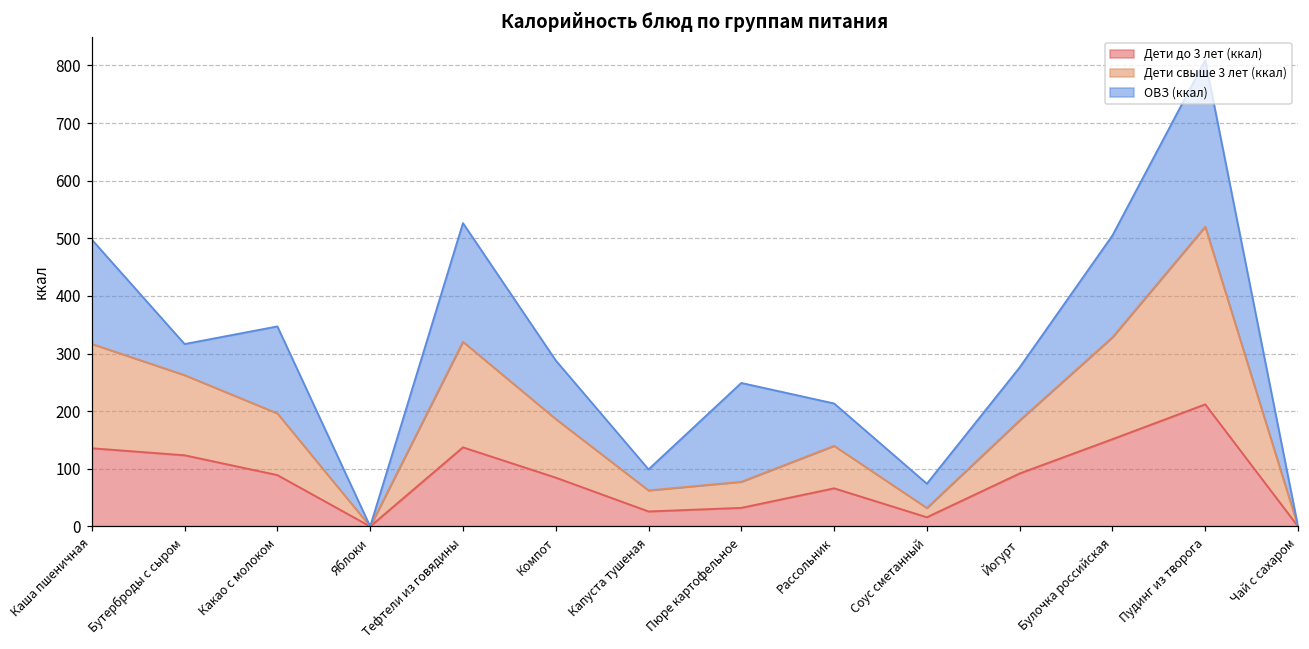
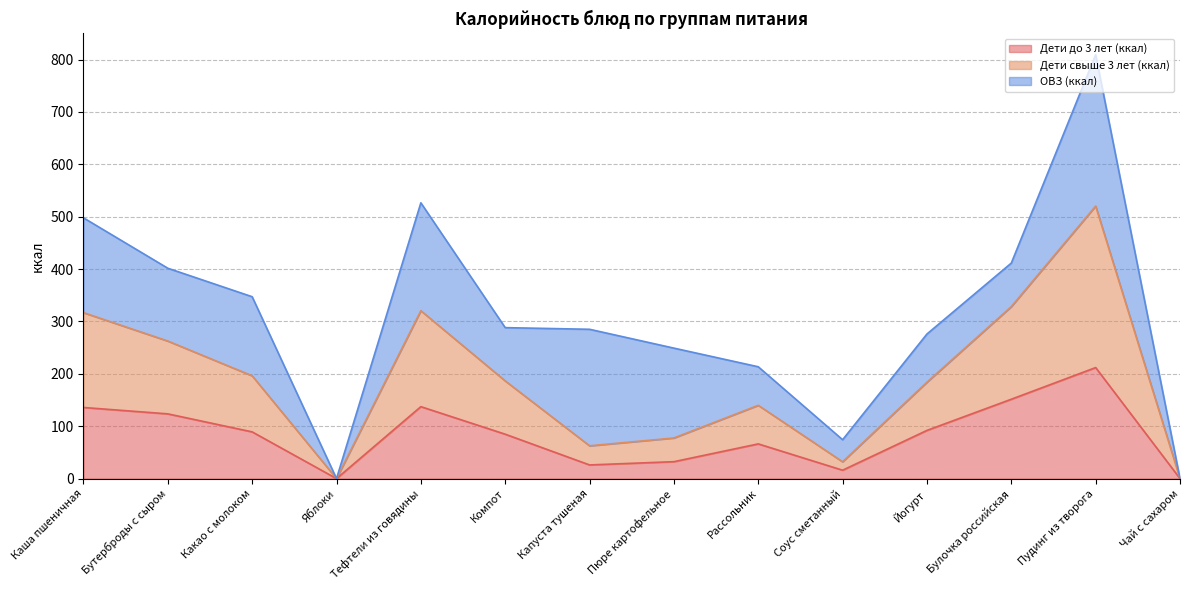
  {
    "ОВЗ (ккал)": {
      "Каша пшеничная": 180,
-     "Бутерброды с сыром": 50,
+     "Бутерброды с сыром": 140,
      "Какао с молоком": 150,
      "Тефтели из говядины": 210,
      "Компот": 100,
-     "Капуста тушеная": 40,
+     "Капуста тушеная": 220,
      "Пюре картофельное": 170,
      "Рассольник": 70,
      "Соус сметанный": 40,
      "Йогурт": 90,
-     "Булочка российская": 180
+     "Булочка российская": 80
    }
  }
